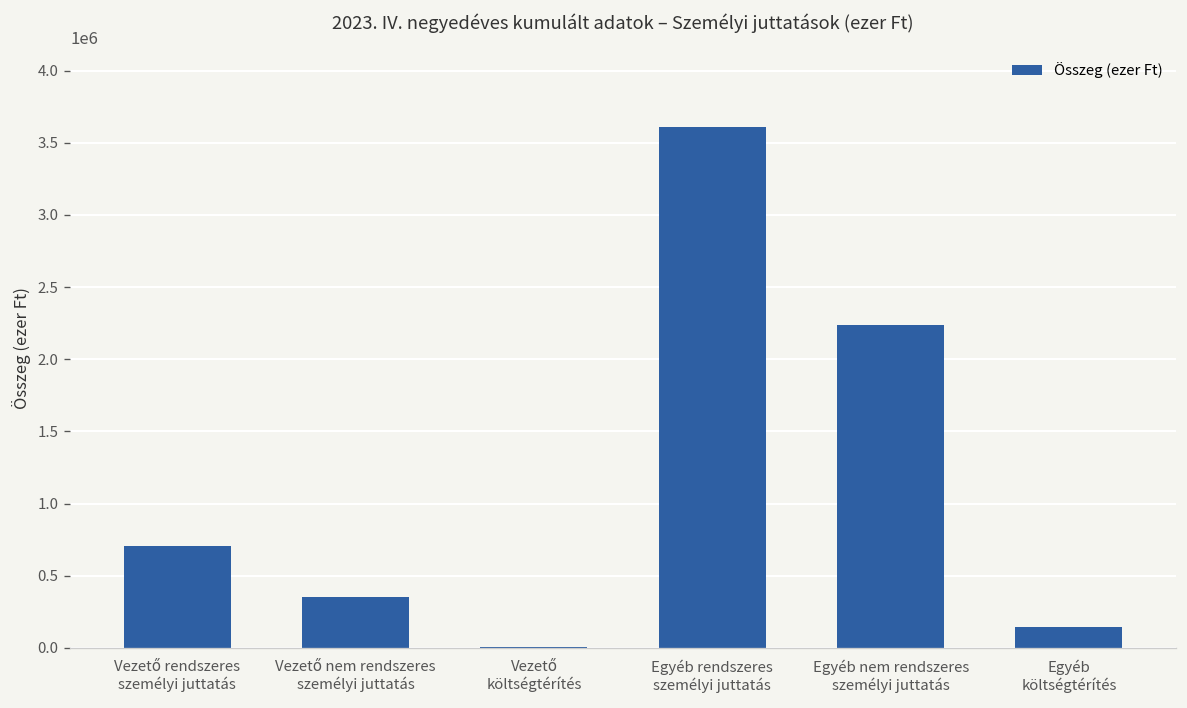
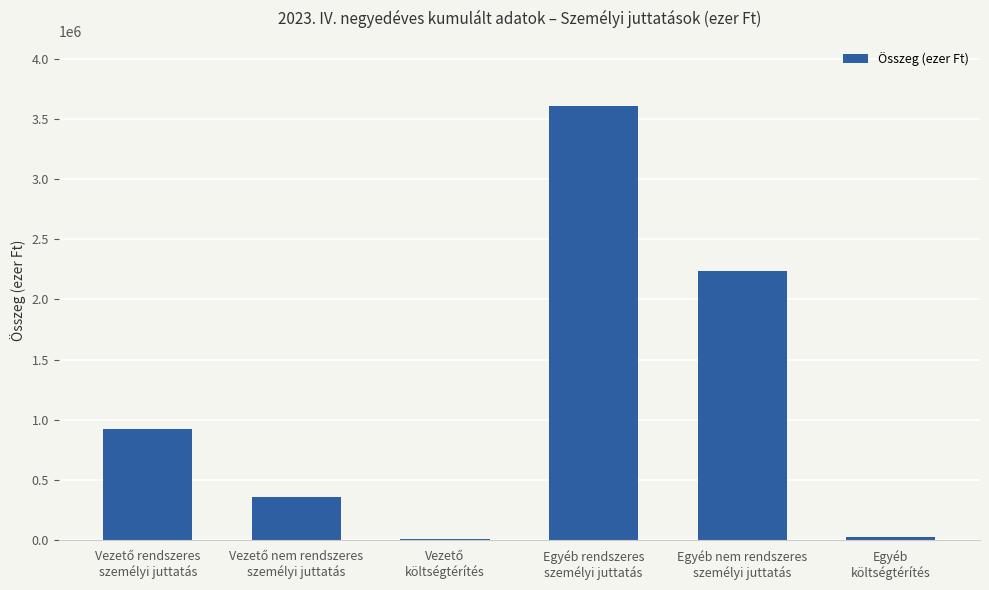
  {
-   "Vezető rendszeres személyi juttatás": 700000,
+   "Vezető rendszeres személyi juttatás": 920000,
    "Vezető nem rendszeres személyi juttatás": 360000,
    "Egyéb rendszeres személyi juttatás": 3610000,
    "Egyéb nem rendszeres személyi juttatás": 2240000,
-   "Egyéb költségtérítés": 140000
+   "Egyéb költségtérítés": 20000
  }
